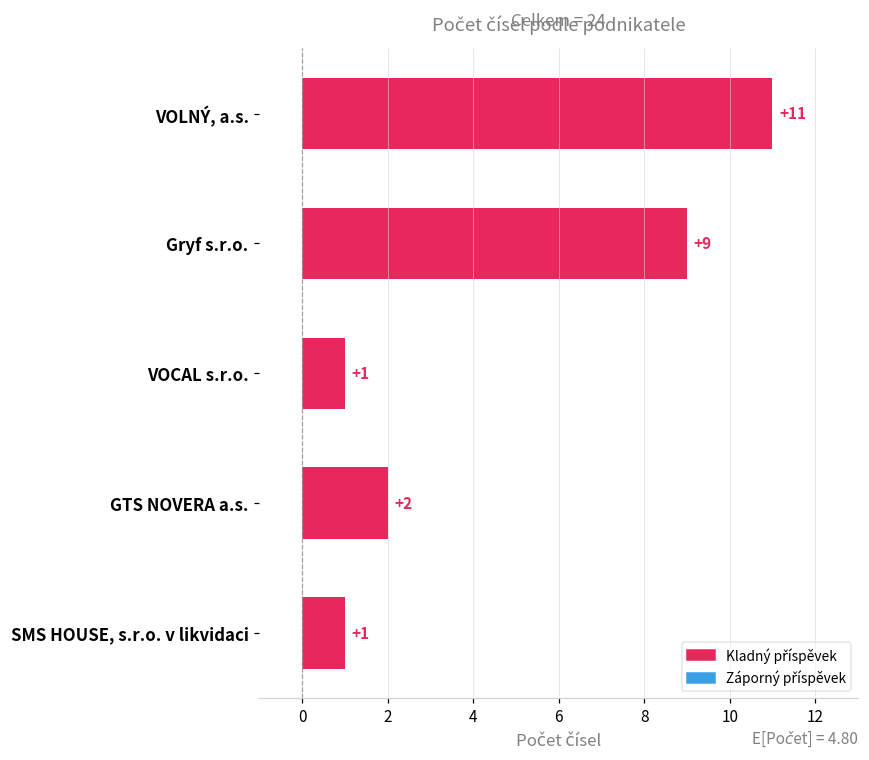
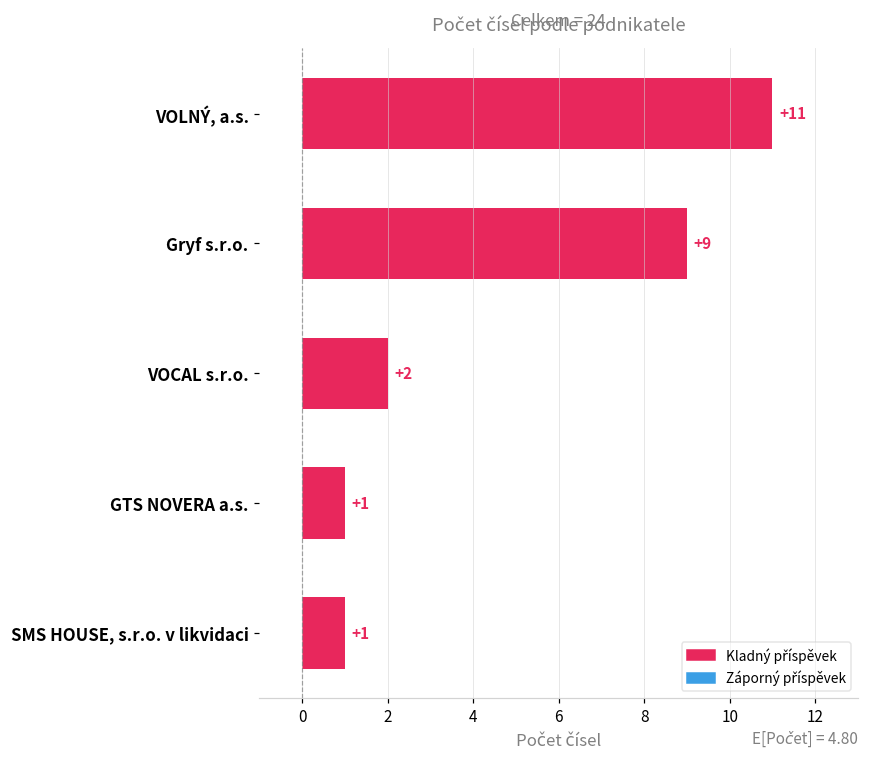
  {
    "VOLNÝ, a.s.": "+11",
    "Gryf s.r.o.": "+9",
-   "VOCAL s.r.o.": "+1",
-   "GTS NOVERA a.s.": "+2",
+   "VOCAL s.r.o.": "+2",
+   "GTS NOVERA a.s.": "+1",
    "SMS HOUSE, s.r.o. v likvidaci": "+1"
  }
